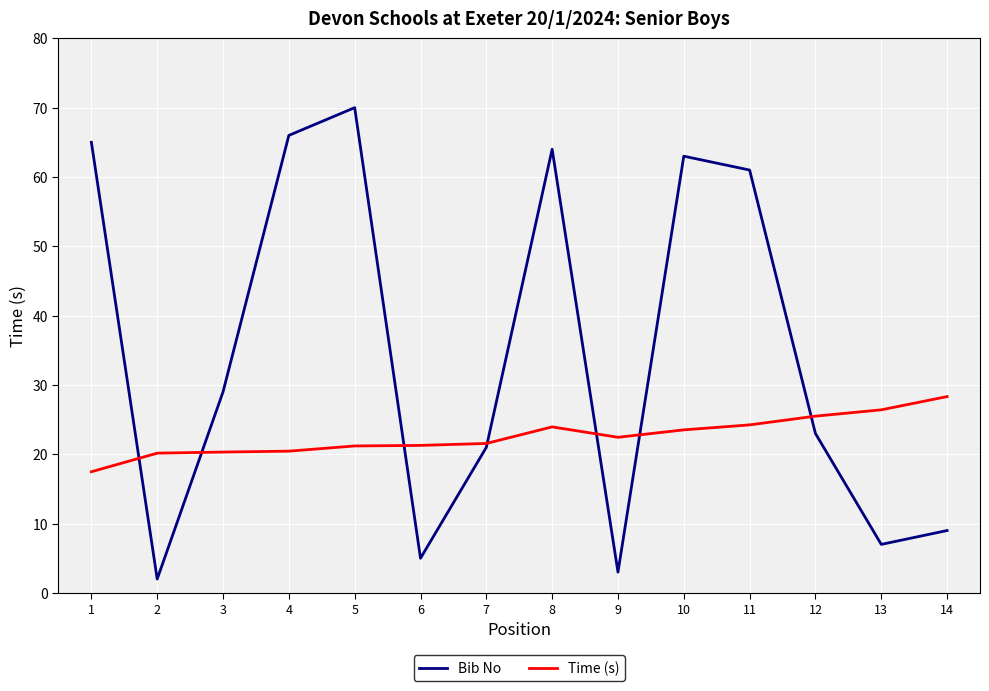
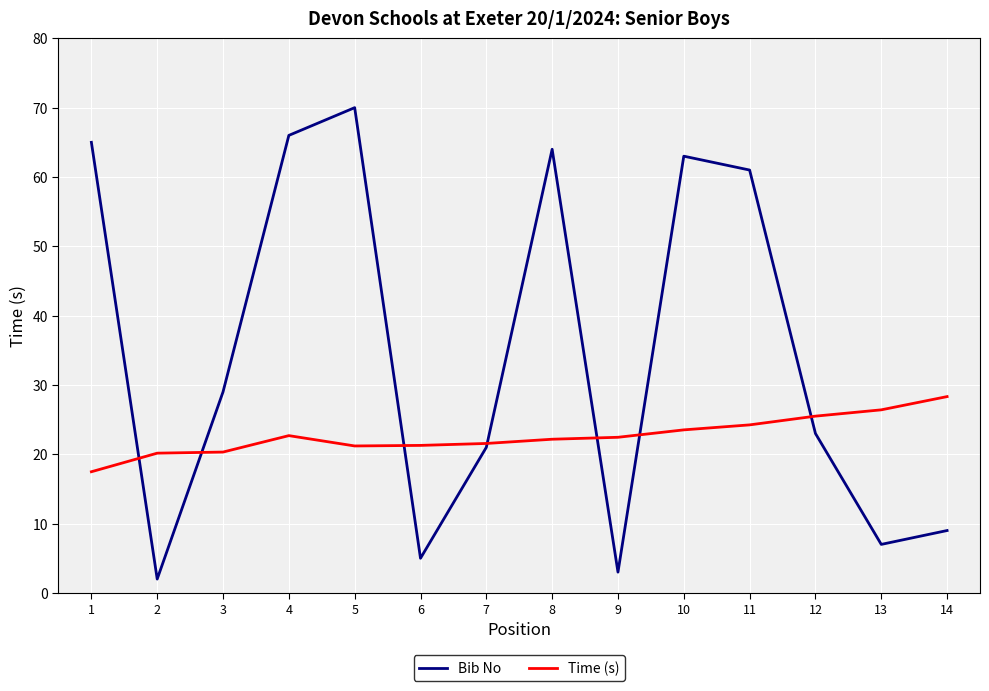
  {
    "Bib No": {
      "1": 65,
      "2": 2,
      "3": 29,
      "4": 66,
      "5": 70,
      "6": 5,
      "7": 21,
      "8": 64,
      "9": 3,
      "10": 63,
      "11": 61,
      "12": 23,
      "13": 7,
      "14": 9
    },
    "Time (s)": {
      "1": 17,
      "2": 20,
      "3": 20,
-     "4": 20,
+     "4": 23,
      "5": 21,
      "6": 21,
      "7": 22,
-     "8": 24,
+     "8": 22,
      "9": 22,
      "10": 24,
      "11": 24,
      "12": 26,
      "13": 26,
      "14": 28
    }
  }
